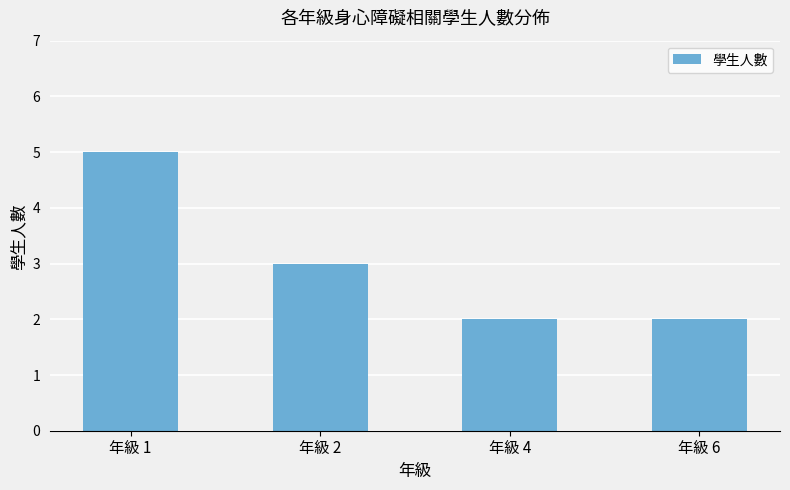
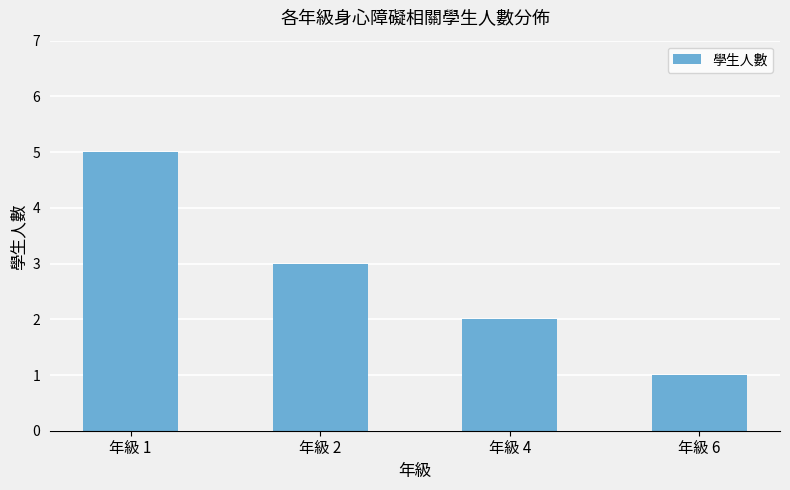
  {
    "年級 1": 5,
    "年級 2": 3,
    "年級 4": 2,
-   "年級 6": 2
+   "年級 6": 1
  }
